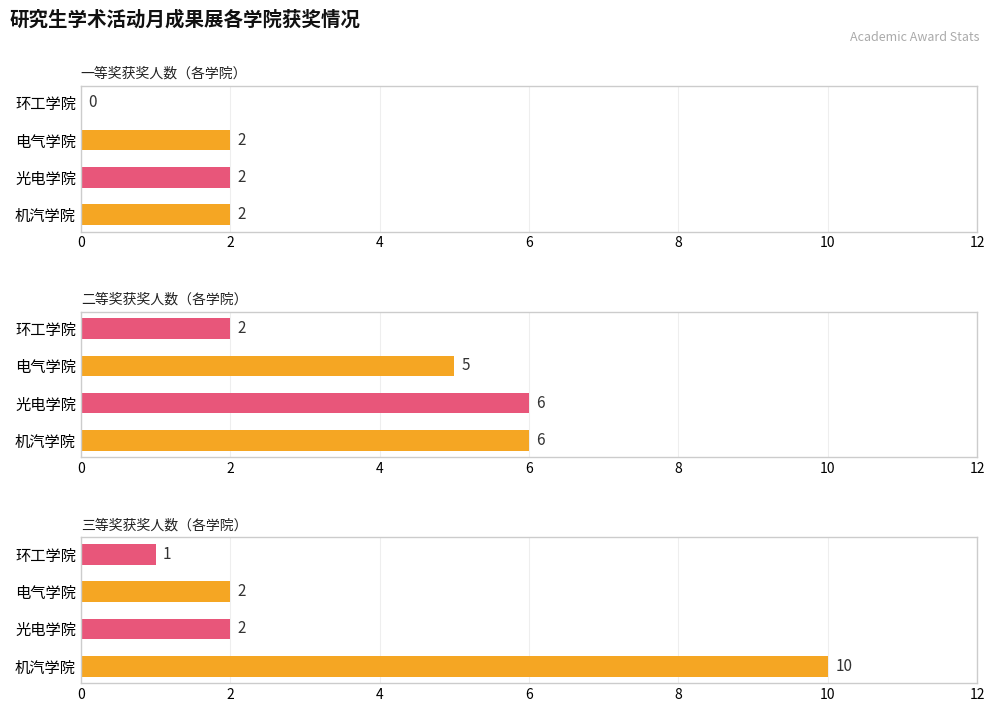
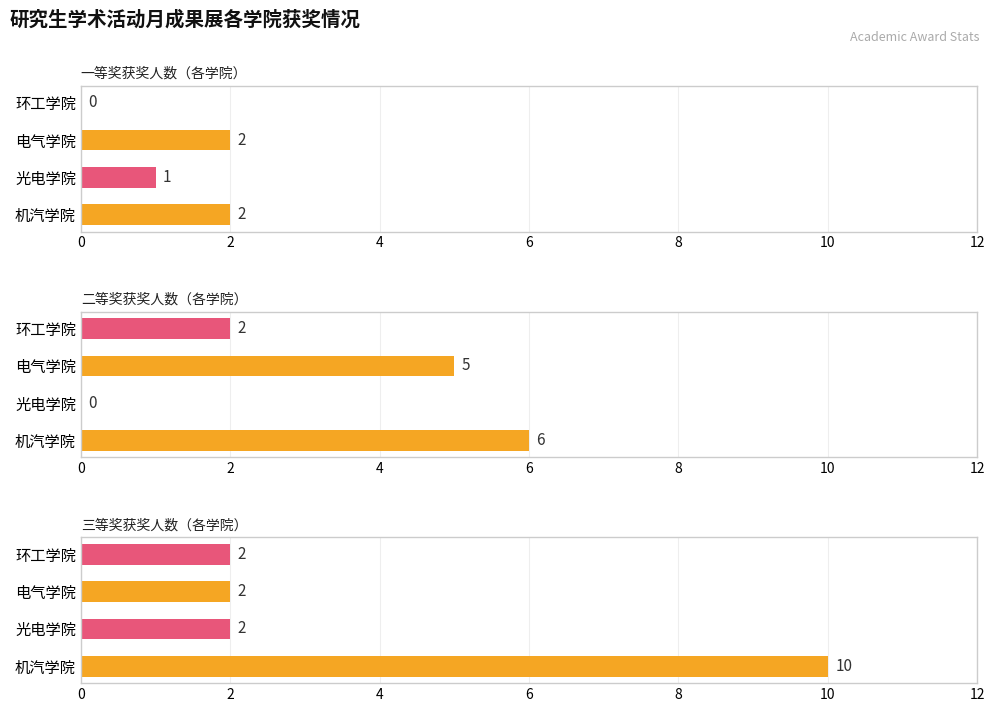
  {
    "一等奖获奖人数（各学院）": {
      "环工学院": 0,
      "电气学院": 2,
-     "光电学院": 2,
+     "光电学院": 1,
      "机汽学院": 2
    },
    "二等奖获奖人数（各学院）": {
      "环工学院": 2,
      "电气学院": 5,
-     "光电学院": 6,
+     "光电学院": 0,
      "机汽学院": 6
    },
    "三等奖获奖人数（各学院）": {
-     "环工学院": 1,
+     "环工学院": 2,
      "电气学院": 2,
      "光电学院": 2,
      "机汽学院": 10
    }
  }
